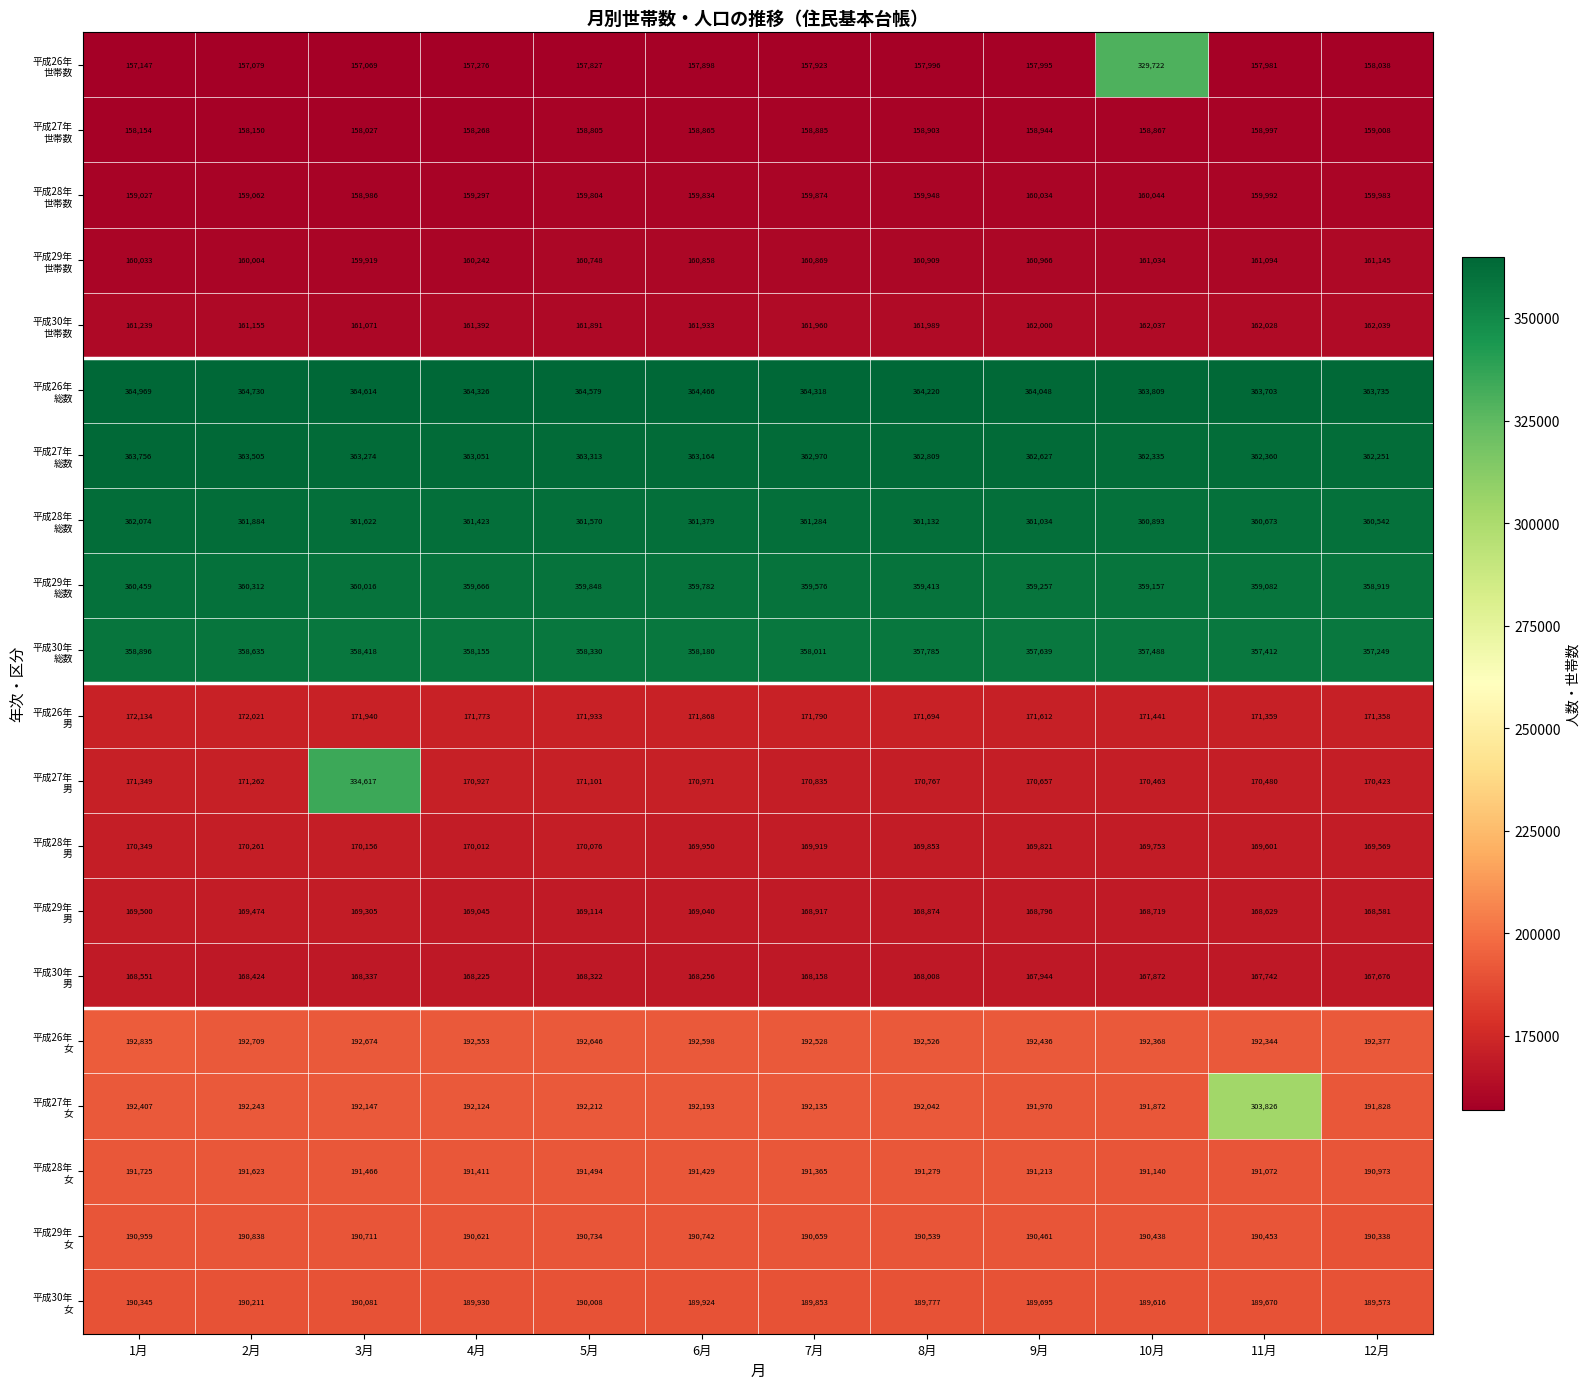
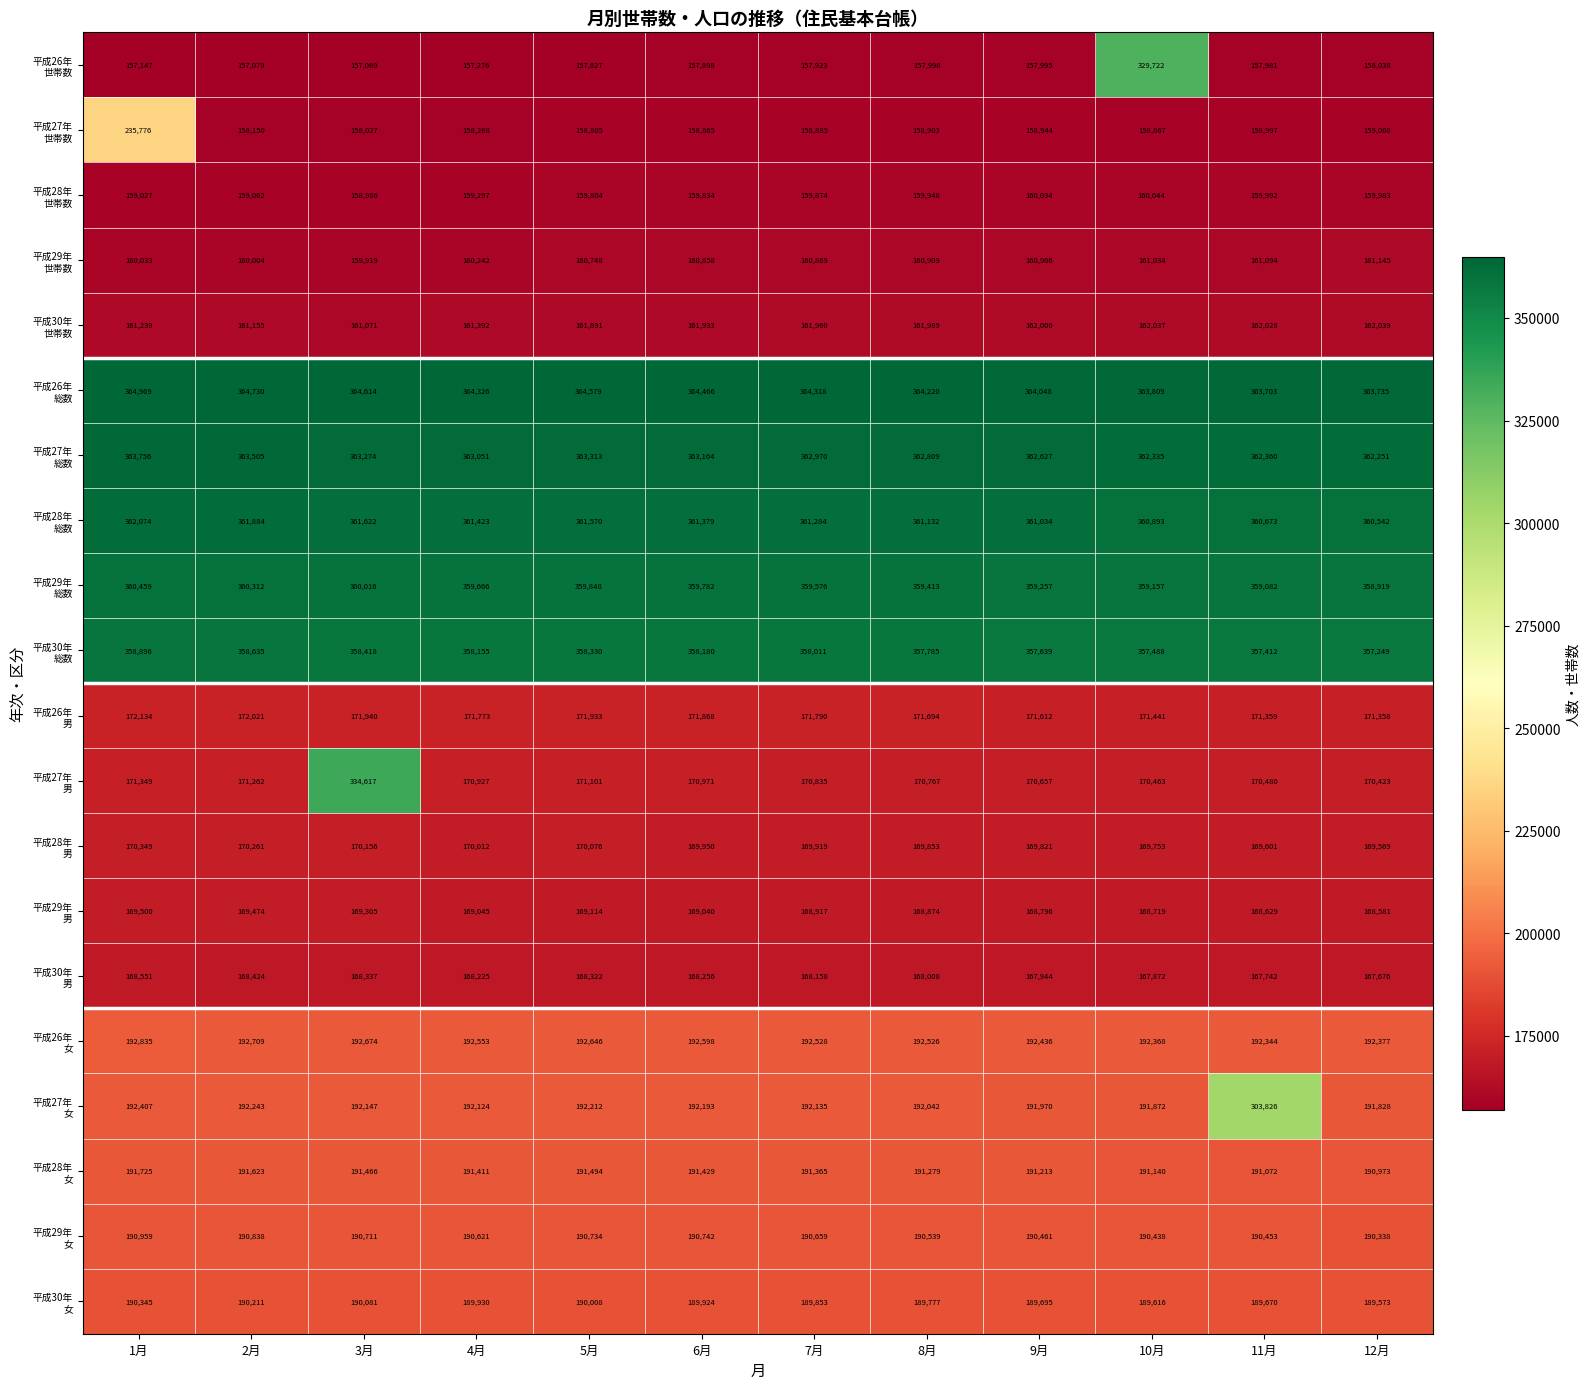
  {
    "平成27年 世帯数": {
-     "1月": "158,154",
+     "1月": "235,776",
      "2月": "158,150",
      "3月": "158,027",
      "4月": "158,268",
      "5月": "158,805",
      "6月": "158,865",
      "7月": "158,885",
      "8月": "158,903",
      "9月": "158,944",
      "10月": "158,867",
      "11月": "158,997",
      "12月": "159,008"
    }
  }
